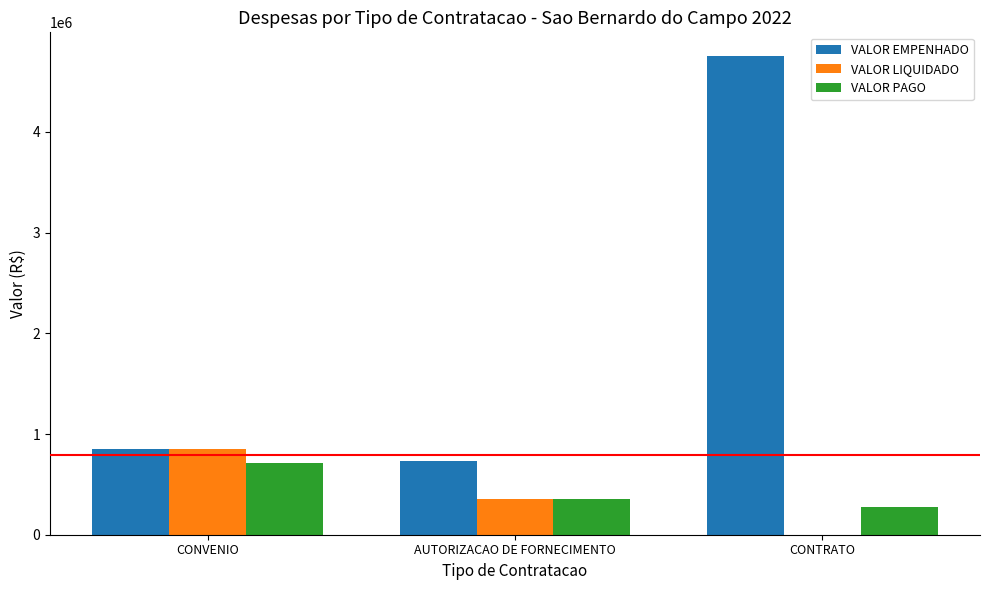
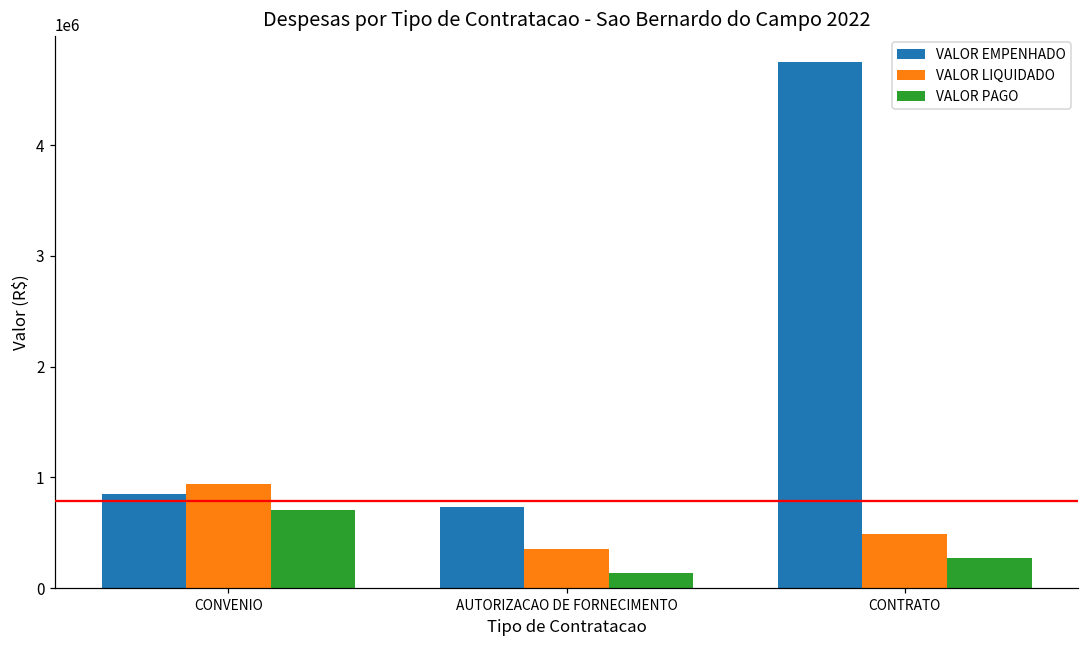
  {
    "VALOR EMPENHADO": {
      "CONVENIO": 850000,
      "AUTORIZACAO DE FORNECIMENTO": 740000,
      "CONTRATO": 4750000
    },
    "VALOR LIQUIDADO": {
-     "CONVENIO": 850000,
+     "CONVENIO": 940000,
      "AUTORIZACAO DE FORNECIMENTO": 360000,
-     "CONTRATO": 0
+     "CONTRATO": 490000
    },
    "VALOR PAGO": {
      "CONVENIO": 710000,
-     "AUTORIZACAO DE FORNECIMENTO": 360000,
+     "AUTORIZACAO DE FORNECIMENTO": 140000,
      "CONTRATO": 270000
    }
  }
